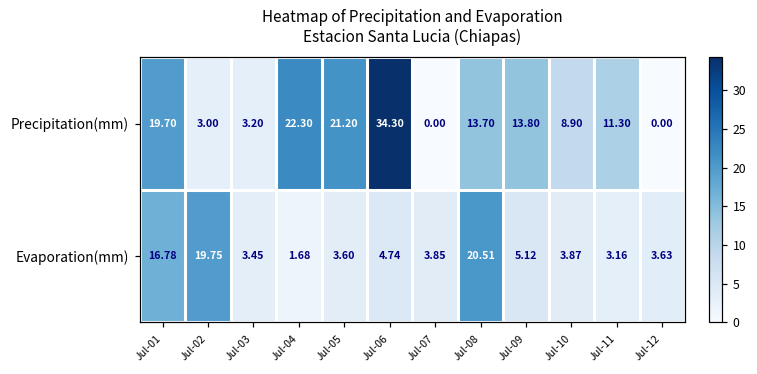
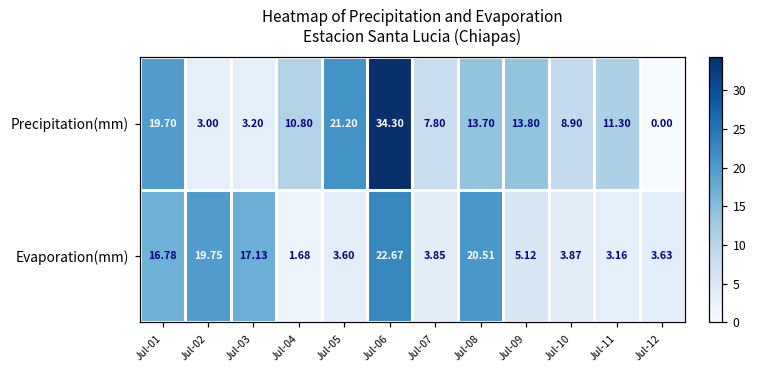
  {
    "Precipitation(mm)": {
      "Jul-01": 19.70,
      "Jul-02": 3.00,
      "Jul-03": 3.20,
-     "Jul-04": 22.30,
+     "Jul-04": 10.80,
      "Jul-05": 21.20,
      "Jul-06": 34.30,
-     "Jul-07": 0.00,
+     "Jul-07": 7.80,
      "Jul-08": 13.70,
      "Jul-09": 13.80,
      "Jul-10": 8.90,
      "Jul-11": 11.30,
      "Jul-12": 0.00
    },
    "Evaporation(mm)": {
      "Jul-01": 16.78,
      "Jul-02": 19.75,
-     "Jul-03": 3.45,
+     "Jul-03": 17.13,
      "Jul-04": 1.68,
      "Jul-05": 3.60,
-     "Jul-06": 4.74,
+     "Jul-06": 22.67,
      "Jul-07": 3.85,
      "Jul-08": 20.51,
      "Jul-09": 5.12,
      "Jul-10": 3.87,
      "Jul-11": 3.16,
      "Jul-12": 3.63
    }
  }
